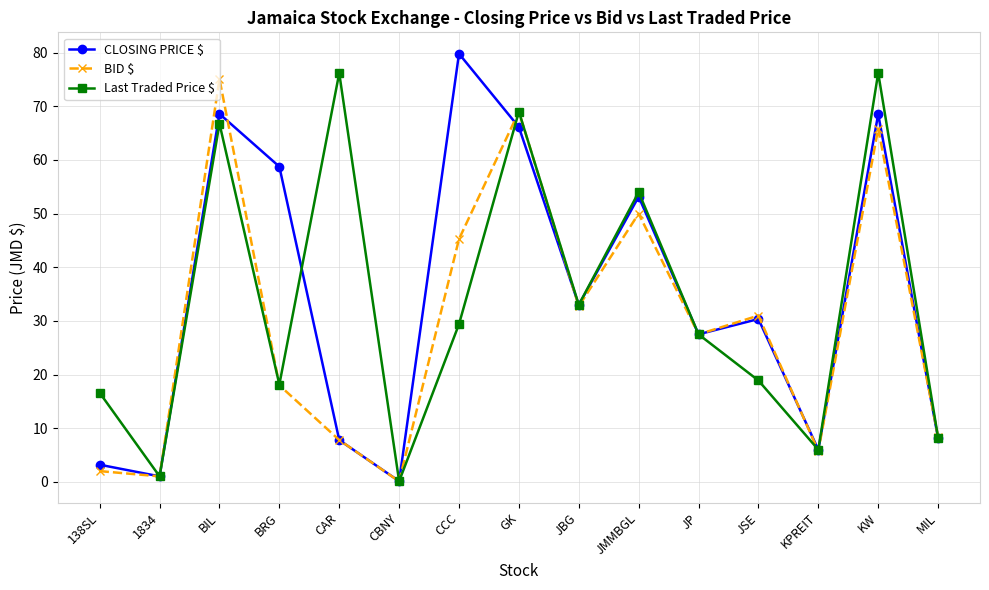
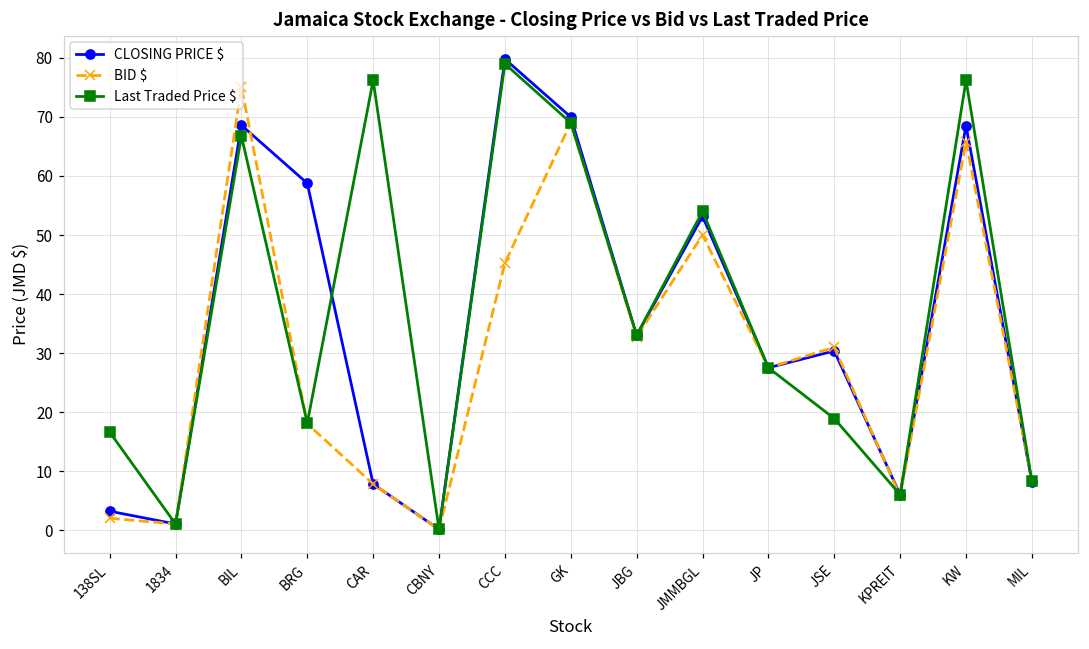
  {
    "CLOSING PRICE $": {
      "138SL": 3,
      "BIL": 69,
      "BRG": 59,
      "CCC": 80,
-     "GK": 66,
+     "GK": 70,
      "JMMBGL": 53,
      "JSE": 30,
      "KW": 69
    },
    "BID $": {
      "138SL": 2,
      "CCC": 45,
      "JMMBGL": 50,
      "JSE": 31,
      "KW": 66
    },
    "Last Traded Price $": {
      "138SL": 17,
      "BIL": 67,
      "CAR": 76,
-     "CCC": 29,
+     "CCC": 79,
      "JMMBGL": 54,
      "JSE": 19,
      "KW": 76
    }
  }
